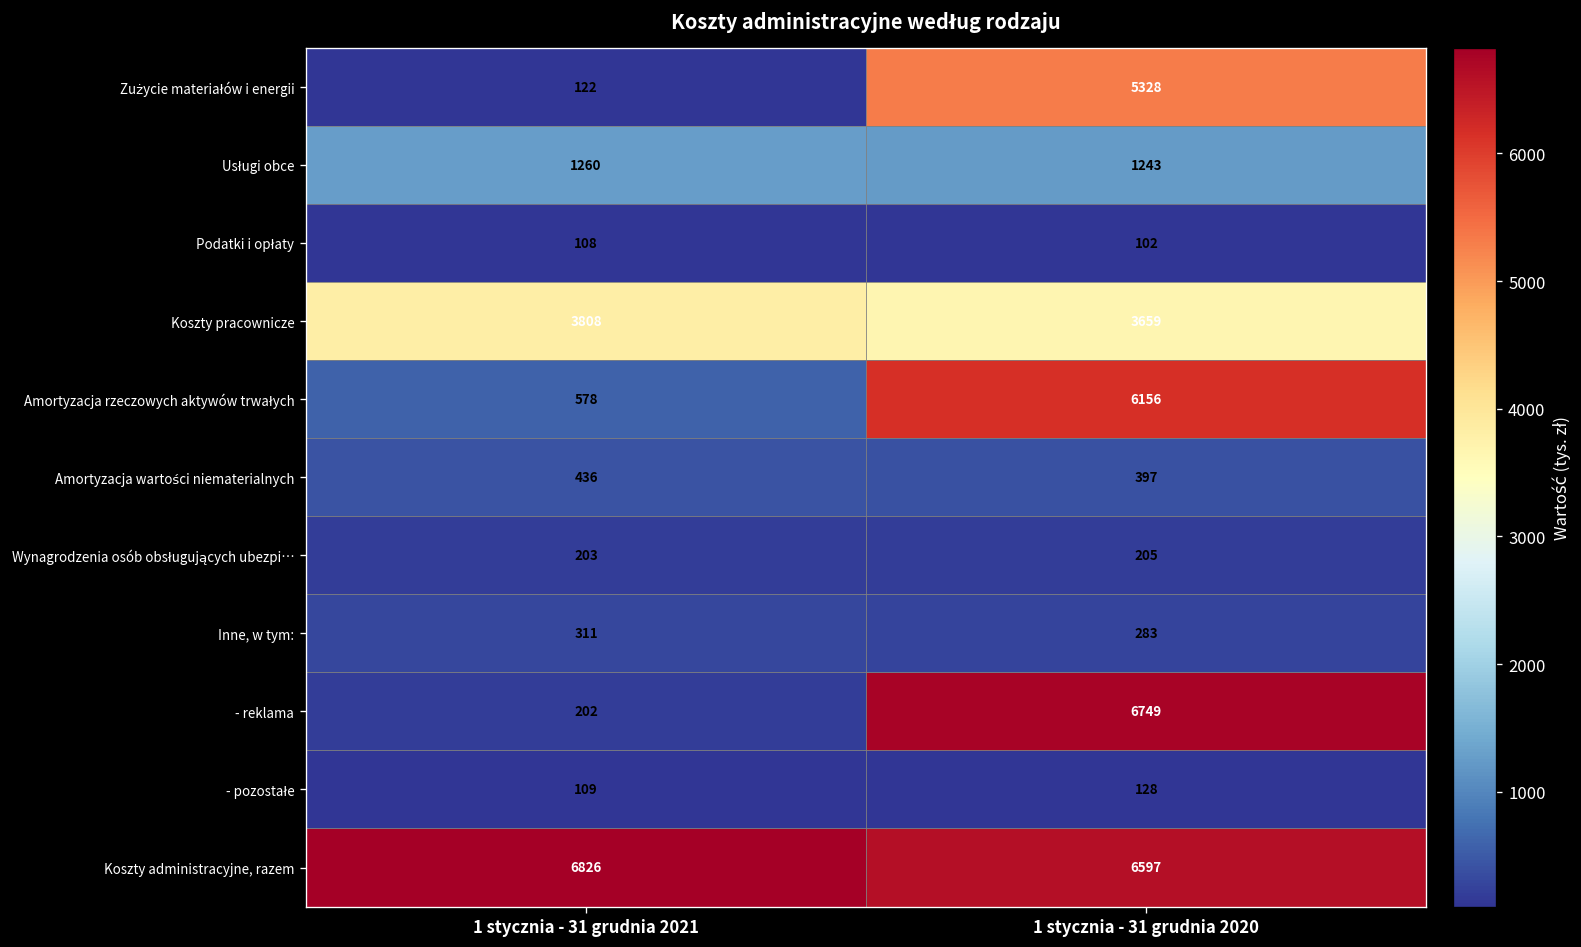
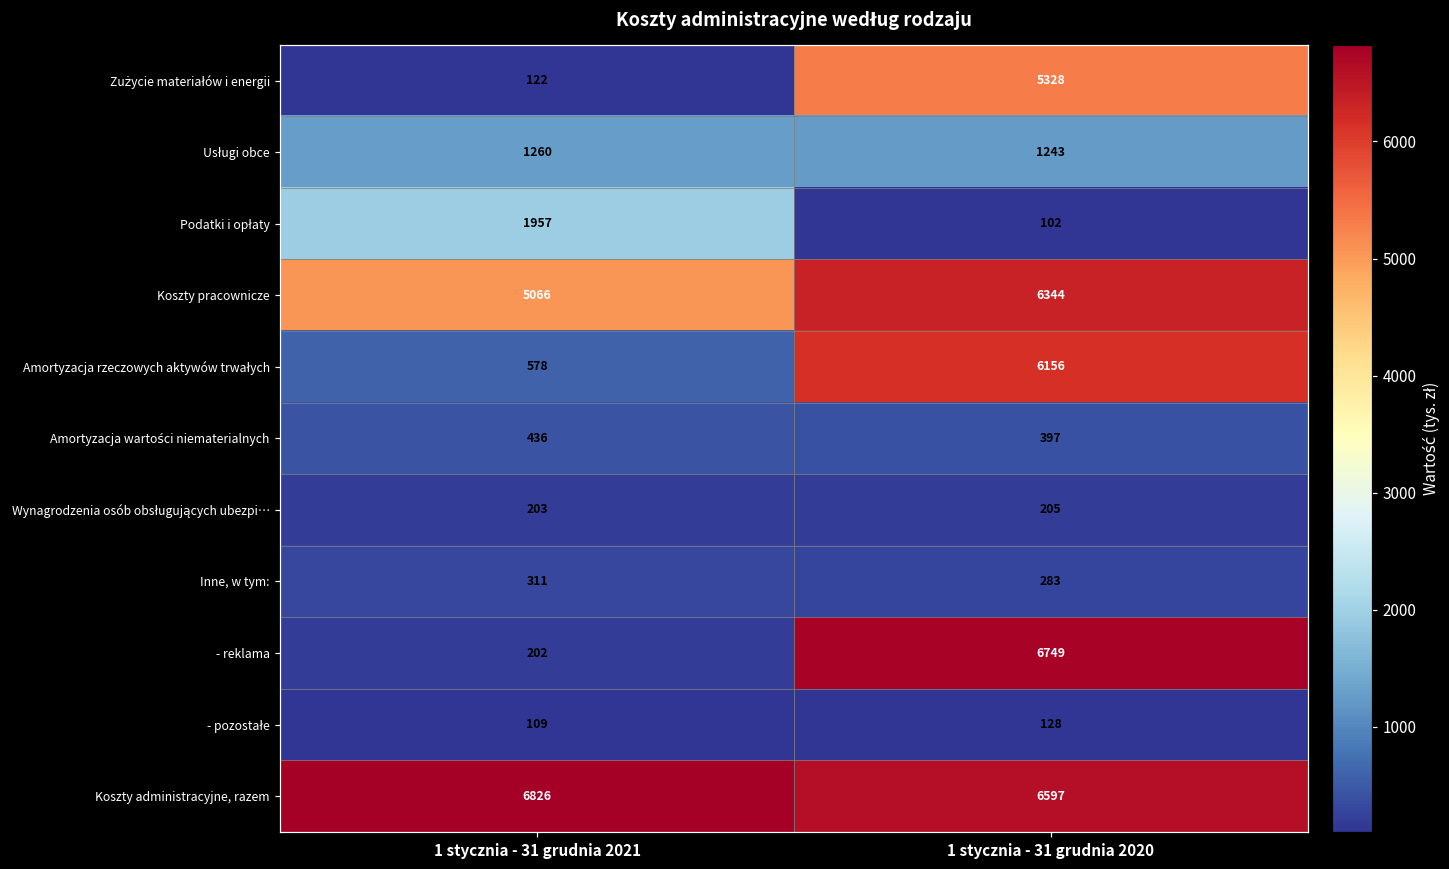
  {
    "Zużycie materiałów i energii": {
      "1 stycznia - 31 grudnia 2021": 122,
      "1 stycznia - 31 grudnia 2020": 5328
    },
    "Usługi obce": {
      "1 stycznia - 31 grudnia 2021": 1260,
      "1 stycznia - 31 grudnia 2020": 1243
    },
    "Podatki i opłaty": {
-     "1 stycznia - 31 grudnia 2021": 108,
+     "1 stycznia - 31 grudnia 2021": 1957,
      "1 stycznia - 31 grudnia 2020": 102
    },
    "Koszty pracownicze": {
-     "1 stycznia - 31 grudnia 2021": 3808,
-     "1 stycznia - 31 grudnia 2020": 3659
+     "1 stycznia - 31 grudnia 2021": 5066,
+     "1 stycznia - 31 grudnia 2020": 6344
    },
    "Amortyzacja rzeczowych aktywów trwałych": {
      "1 stycznia - 31 grudnia 2021": 578,
      "1 stycznia - 31 grudnia 2020": 6156
    },
    "Amortyzacja wartości niematerialnych": {
      "1 stycznia - 31 grudnia 2021": 436,
      "1 stycznia - 31 grudnia 2020": 397
    },
    "Wynagrodzenia osób obsługujących ubezpi…": {
      "1 stycznia - 31 grudnia 2021": 203,
      "1 stycznia - 31 grudnia 2020": 205
    },
    "Inne, w tym:": {
      "1 stycznia - 31 grudnia 2021": 311,
      "1 stycznia - 31 grudnia 2020": 283
    },
    "- reklama": {
      "1 stycznia - 31 grudnia 2021": 202,
      "1 stycznia - 31 grudnia 2020": 6749
    },
    "- pozostałe": {
      "1 stycznia - 31 grudnia 2021": 109,
      "1 stycznia - 31 grudnia 2020": 128
    },
    "Koszty administracyjne, razem": {
      "1 stycznia - 31 grudnia 2021": 6826,
      "1 stycznia - 31 grudnia 2020": 6597
    }
  }
